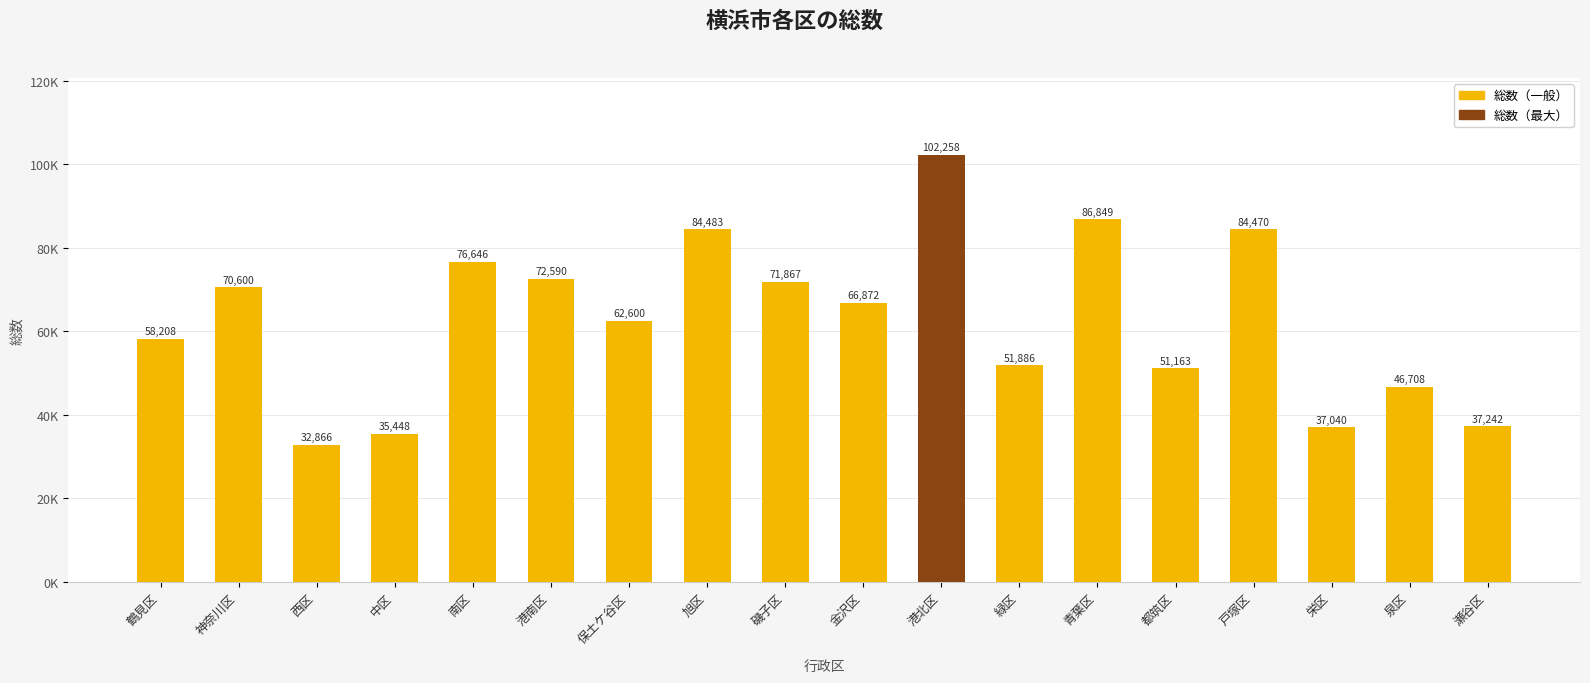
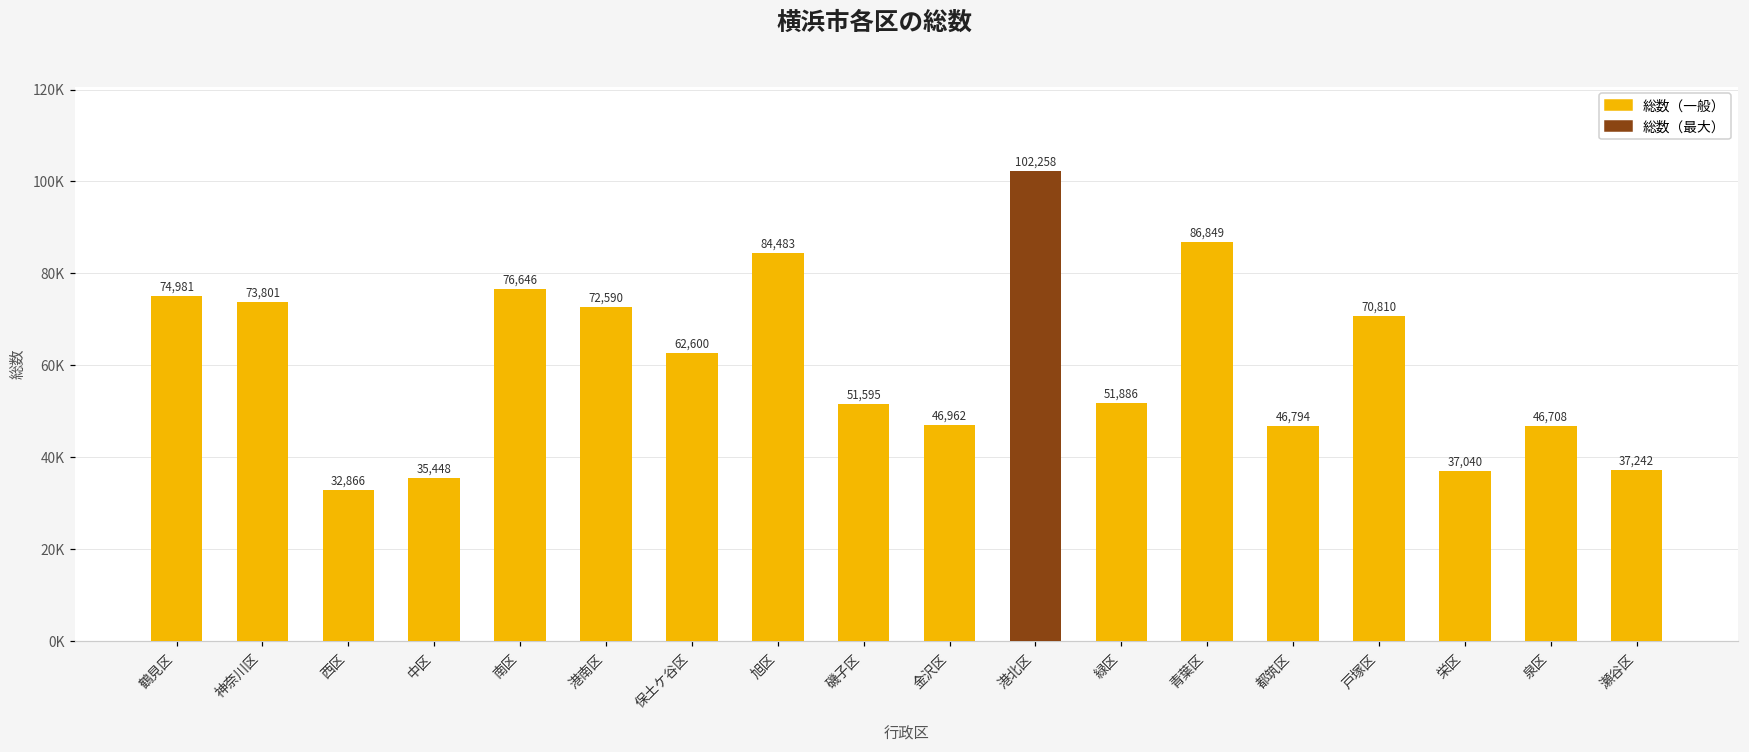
  {
-   "鶴見区": "58,208",
-   "神奈川区": "70,600",
+   "鶴見区": "74,981",
+   "神奈川区": "73,801",
    "西区": "32,866",
    "中区": "35,448",
    "南区": "76,646",
    "港南区": "72,590",
    "保土ケ谷区": "62,600",
    "旭区": "84,483",
-   "磯子区": "71,867",
-   "金沢区": "66,872",
+   "磯子区": "51,595",
+   "金沢区": "46,962",
    "港北区": "102,258",
    "緑区": "51,886",
    "青葉区": "86,849",
-   "都筑区": "51,163",
-   "戸塚区": "84,470",
+   "都筑区": "46,794",
+   "戸塚区": "70,810",
    "栄区": "37,040",
    "泉区": "46,708",
    "瀬谷区": "37,242"
  }
